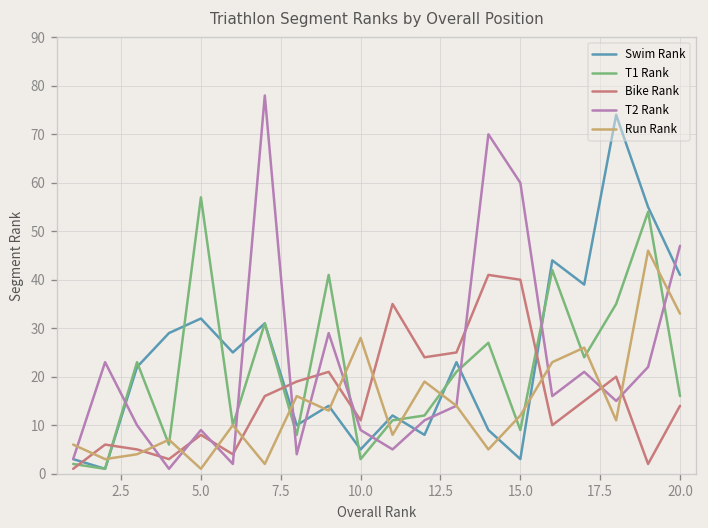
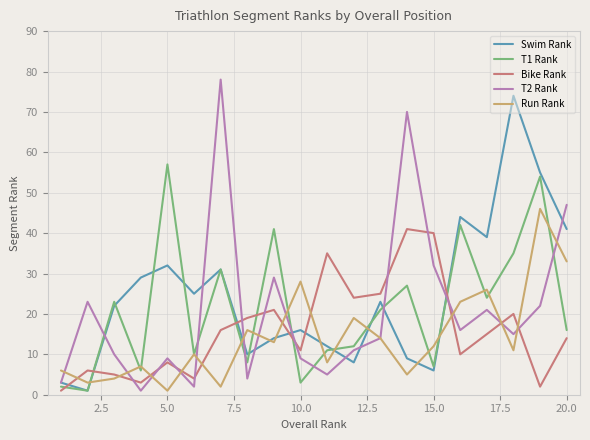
  {
    "Swim Rank": {
      "5.0": 32,
-     "10.0": 5,
-     "15.0": 3,
+     "10.0": 16,
+     "15.0": 6,
      "20.0": 41
    },
    "T1 Rank": {
      "5.0": 57,
      "10.0": 3,
-     "15.0": 9,
+     "15.0": 7,
      "20.0": 16
    },
    "T2 Rank": {
      "5.0": 9,
      "10.0": 9,
-     "15.0": 60,
+     "15.0": 32,
      "20.0": 47
    }
  }
